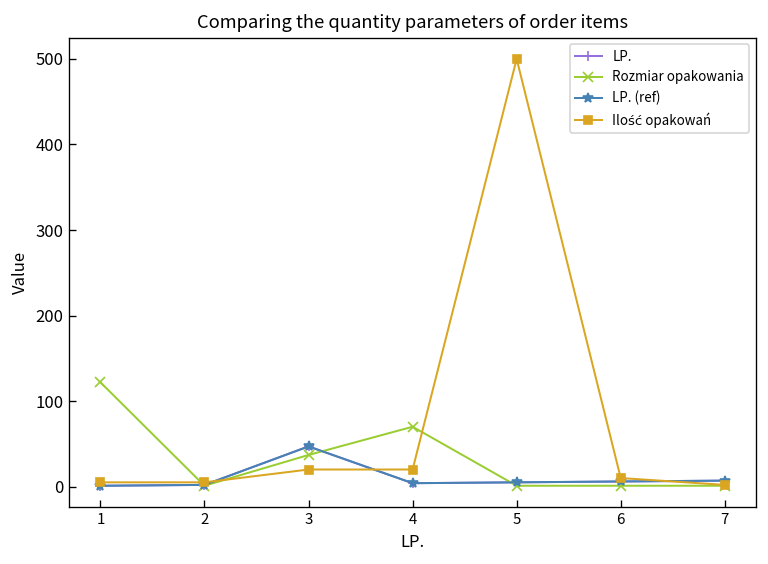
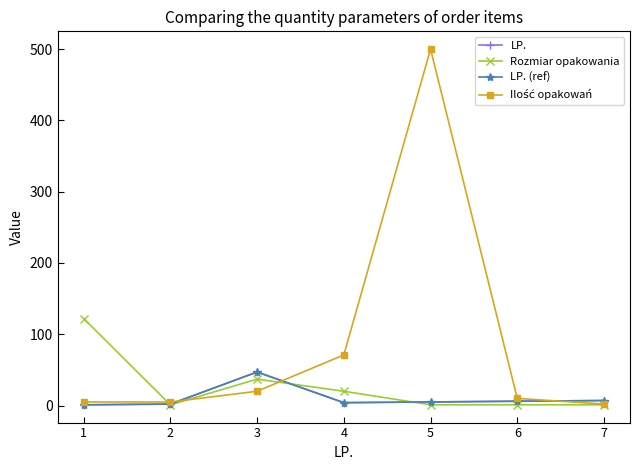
  {
    "LP. (ref)": {
      "1": 0,
      "3": 50,
      "4": 0,
      "5": 10,
      "6": 10,
      "7": 10
    },
    "Rozmiar opakowania": {
      "1": 120,
      "3": 40,
-     "4": 70,
+     "4": 20,
      "5": 0,
      "6": 0
    },
    "Ilość opakowań": {
      "1": 10,
      "3": 20,
-     "4": 20,
+     "4": 70,
      "5": 500,
      "6": 10
    }
  }
